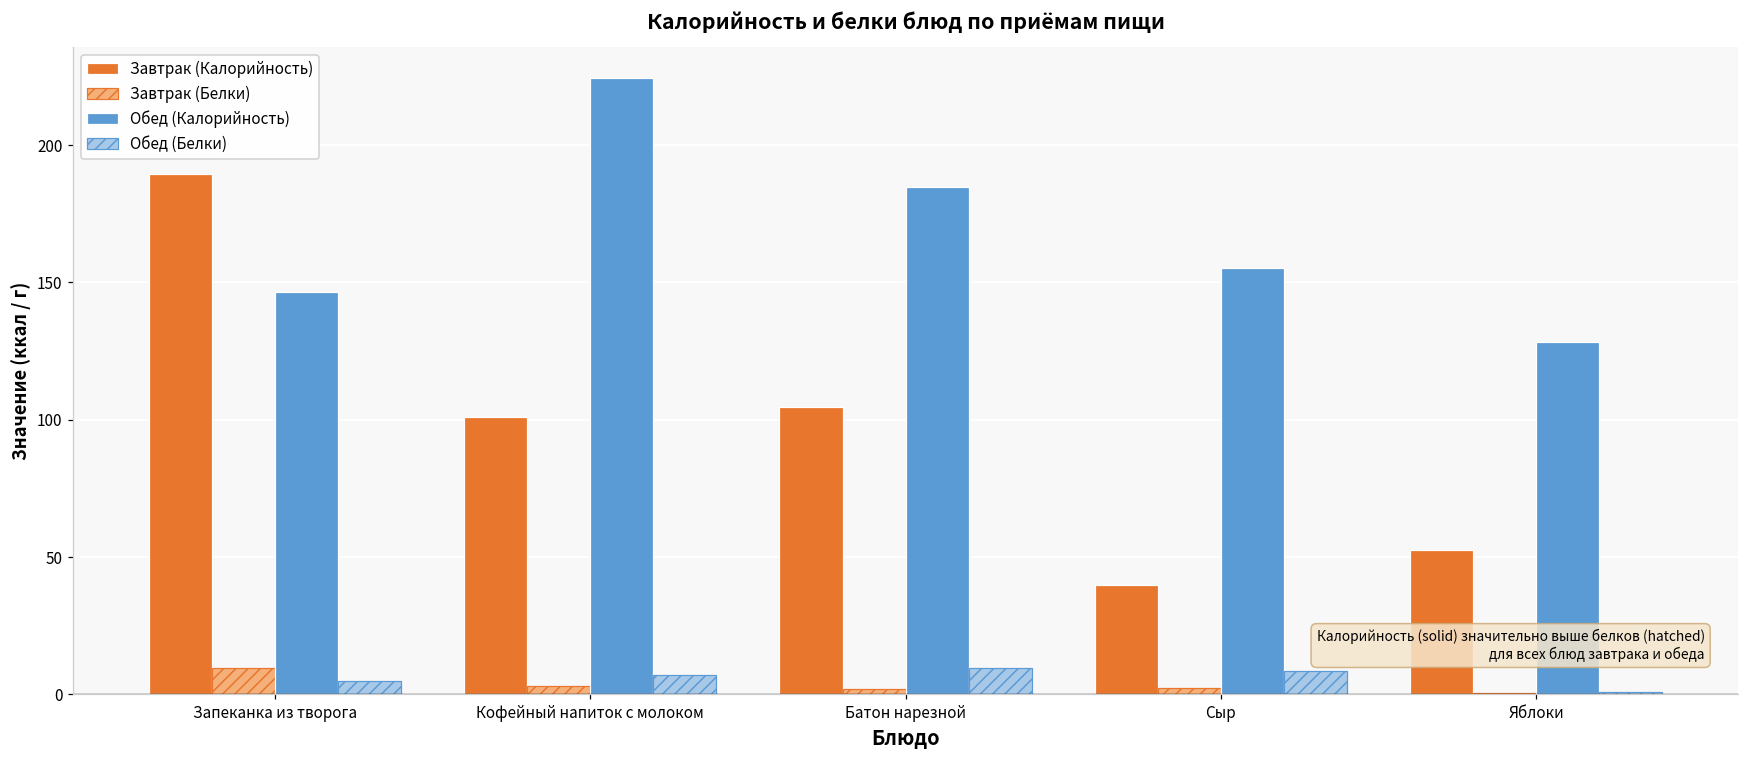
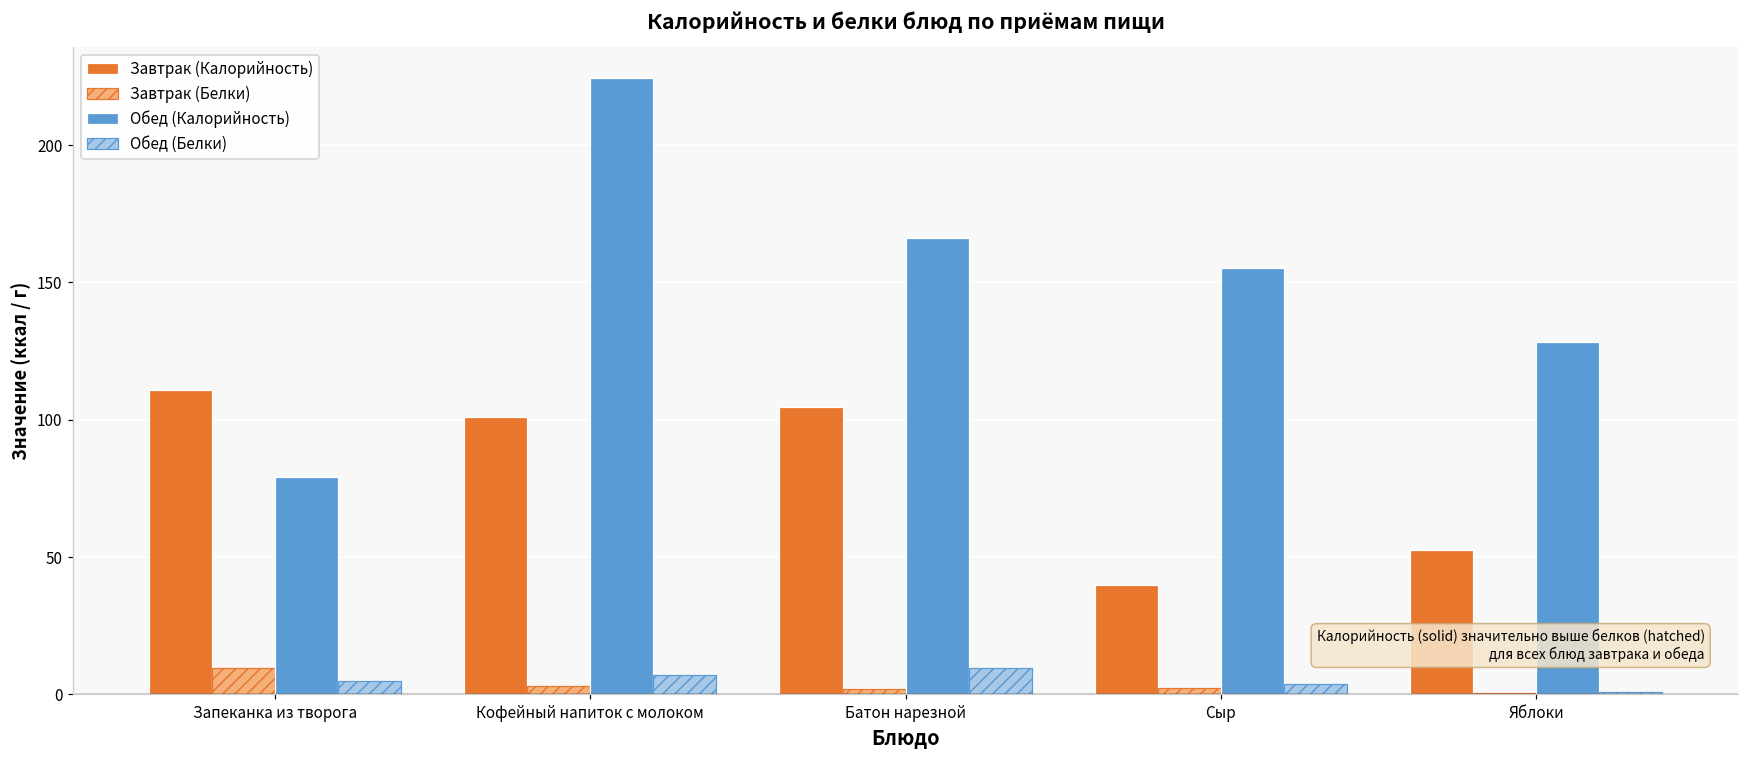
  {
    "Завтрак (Калорийность)": {
-     "Запеканка из творога": 189,
+     "Запеканка из творога": 111,
      "Кофейный напиток с молоком": 101,
      "Батон нарезной": 105,
      "Сыр": 40,
      "Яблоки": 53
    },
    "Завтрак (Белки)": {
      "Запеканка из творога": 10,
      "Кофейный напиток с молоком": 3,
      "Батон нарезной": 2,
      "Сыр": 2
    },
    "Обед (Калорийность)": {
-     "Запеканка из творога": 146,
+     "Запеканка из творога": 79,
      "Кофейный напиток с молоком": 225,
-     "Батон нарезной": 185,
+     "Батон нарезной": 166,
      "Сыр": 155,
      "Яблоки": 128
    },
    "Обед (Белки)": {
      "Запеканка из творога": 5,
      "Кофейный напиток с молоком": 7,
      "Батон нарезной": 10,
-     "Сыр": 8
+     "Сыр": 4
    }
  }
